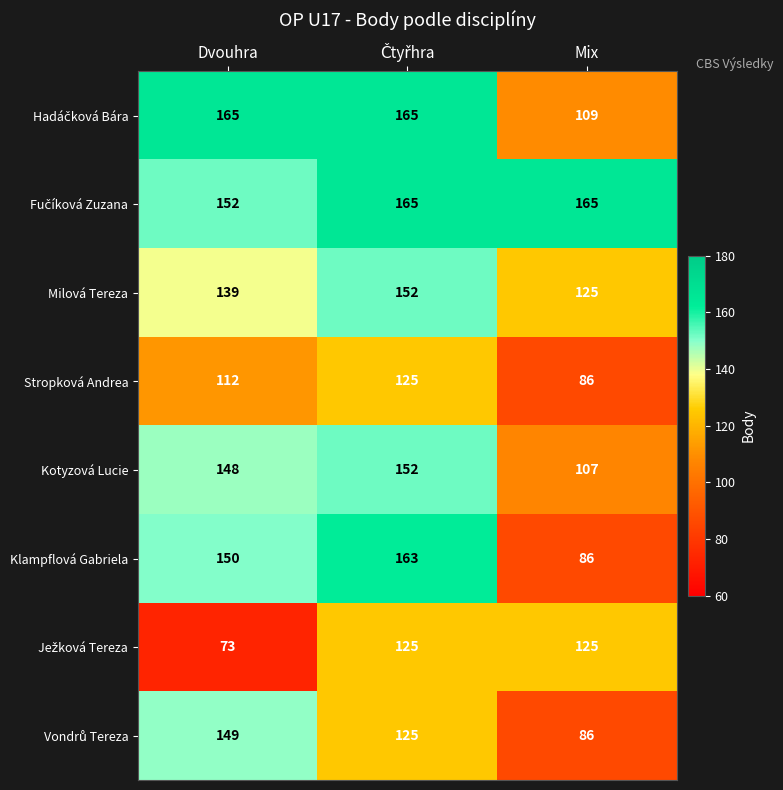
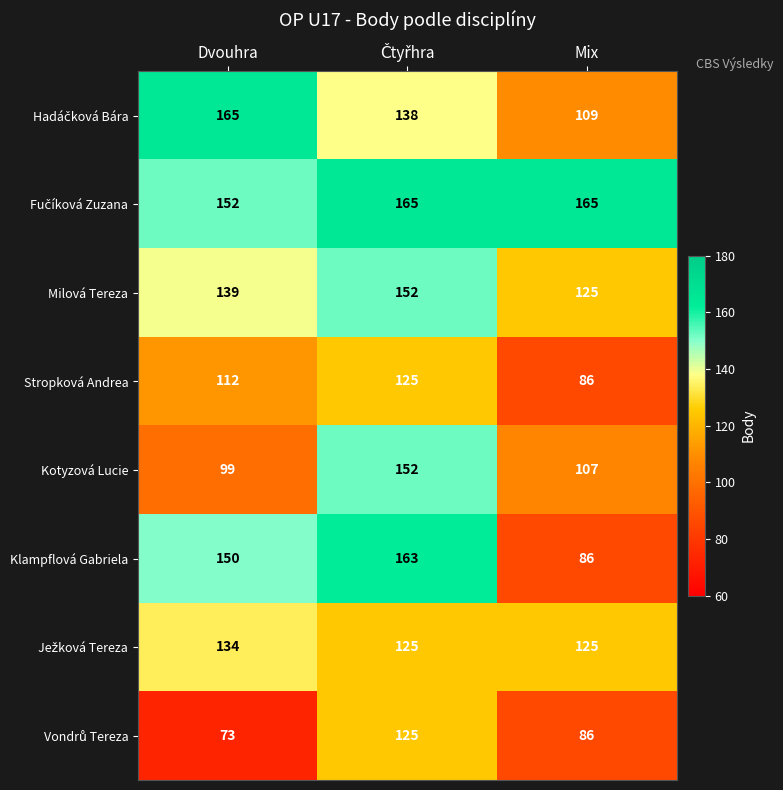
  {
    "Hadáčková Bára": {
      "Dvouhra": 165,
-     "Čtyřhra": 165,
+     "Čtyřhra": 138,
      "Mix": 109
    },
    "Fučíková Zuzana": {
      "Dvouhra": 152,
      "Čtyřhra": 165,
      "Mix": 165
    },
    "Milová Tereza": {
      "Dvouhra": 139,
      "Čtyřhra": 152,
      "Mix": 125
    },
    "Stropková Andrea": {
      "Dvouhra": 112,
      "Čtyřhra": 125,
      "Mix": 86
    },
    "Kotyzová Lucie": {
-     "Dvouhra": 148,
+     "Dvouhra": 99,
      "Čtyřhra": 152,
      "Mix": 107
    },
    "Klampflová Gabriela": {
      "Dvouhra": 150,
      "Čtyřhra": 163,
      "Mix": 86
    },
    "Ježková Tereza": {
-     "Dvouhra": 73,
+     "Dvouhra": 134,
      "Čtyřhra": 125,
      "Mix": 125
    },
    "Vondrů Tereza": {
-     "Dvouhra": 149,
+     "Dvouhra": 73,
      "Čtyřhra": 125,
      "Mix": 86
    }
  }
